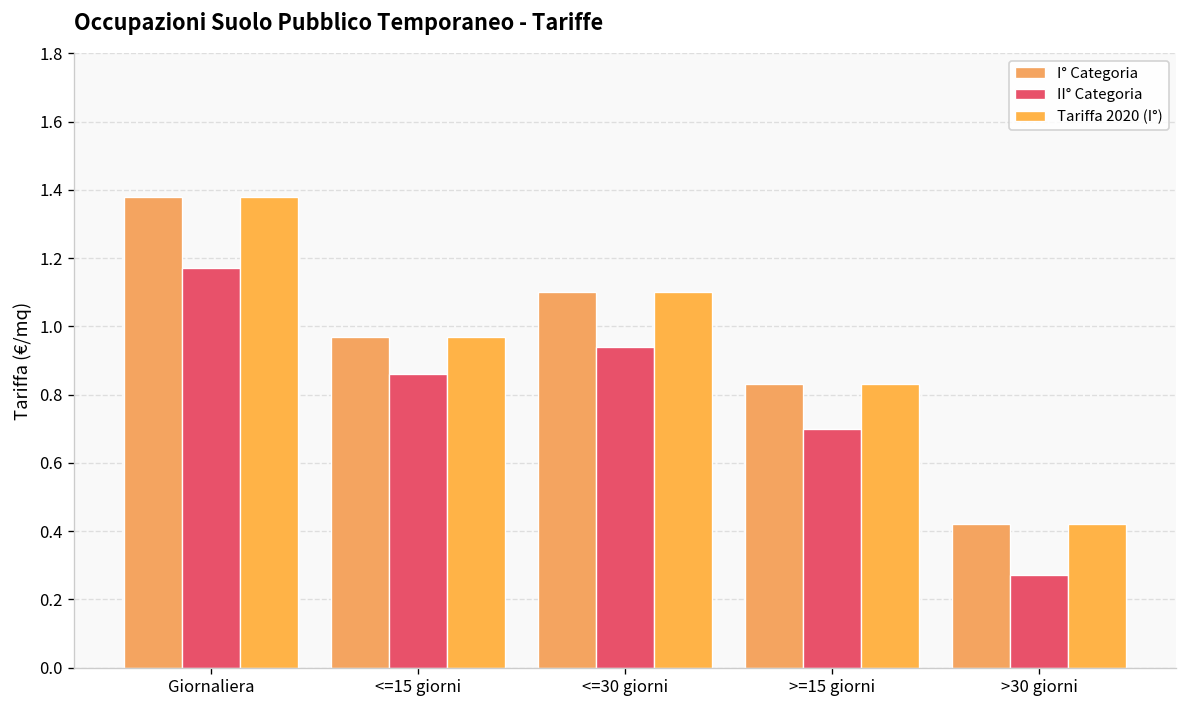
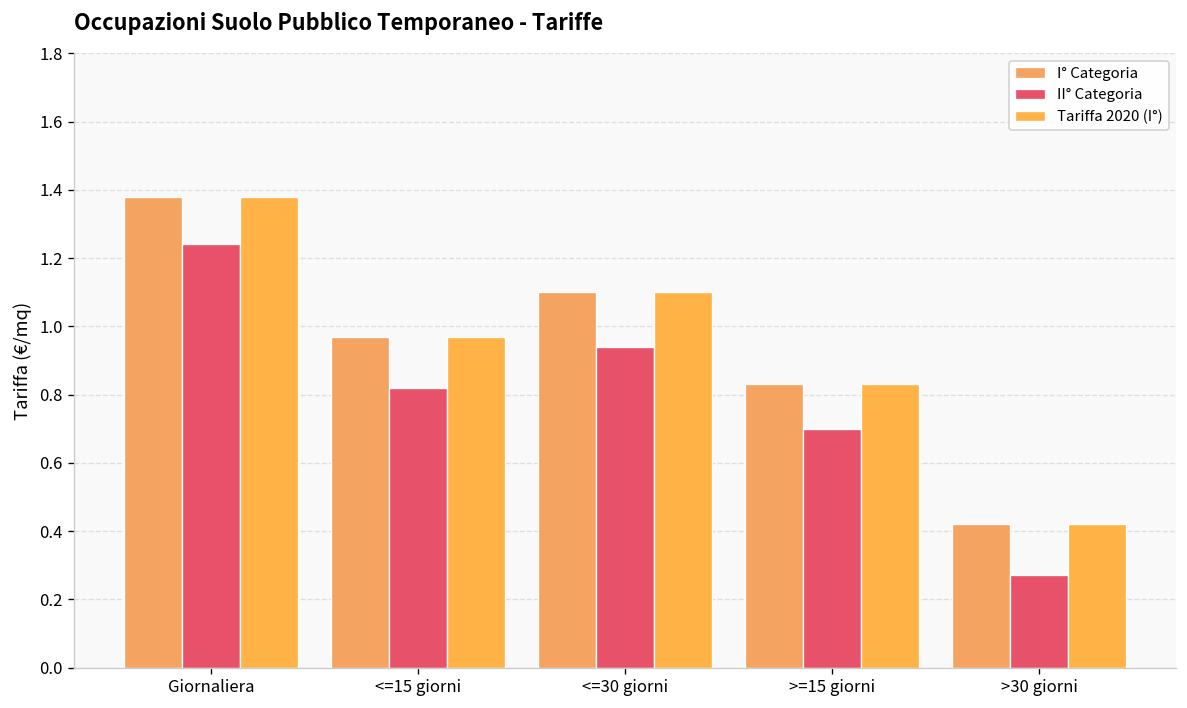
  {
    "II° Categoria": {
-     "Giornaliera": 1.17,
-     "<=15 giorni": 0.86,
+     "Giornaliera": 1.24,
+     "<=15 giorni": 0.82,
      "<=30 giorni": 0.94,
      ">=15 giorni": 0.70,
      ">30 giorni": 0.27
    }
  }
